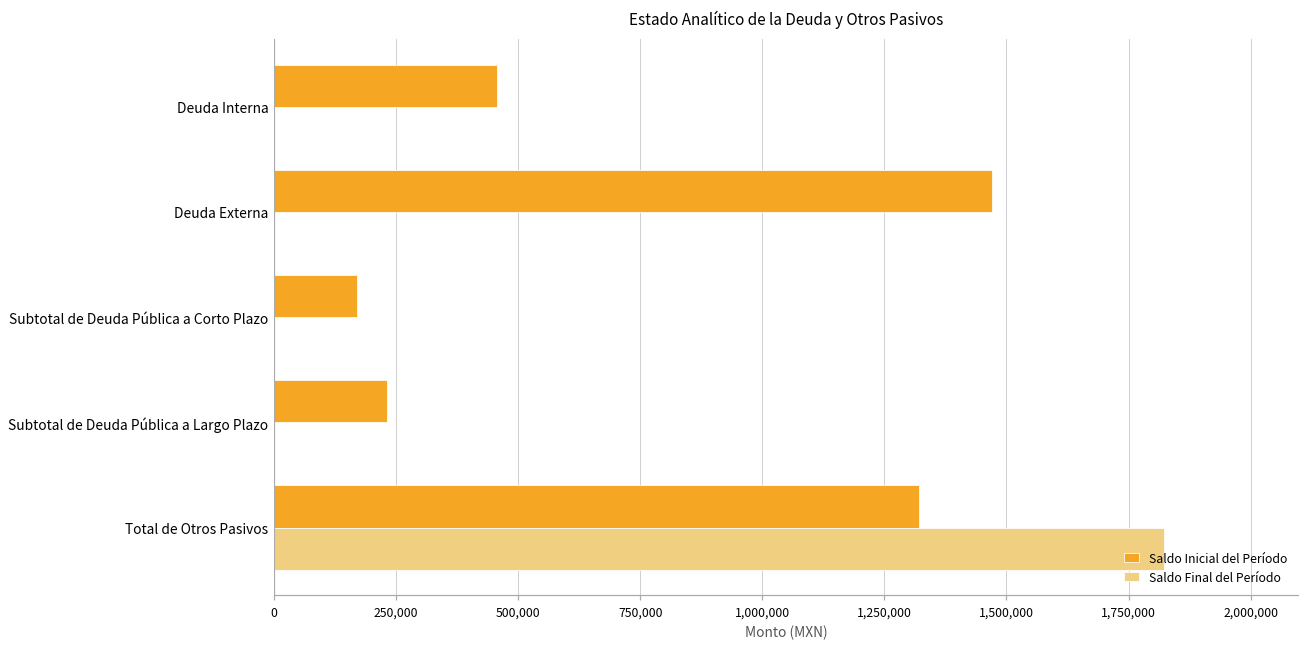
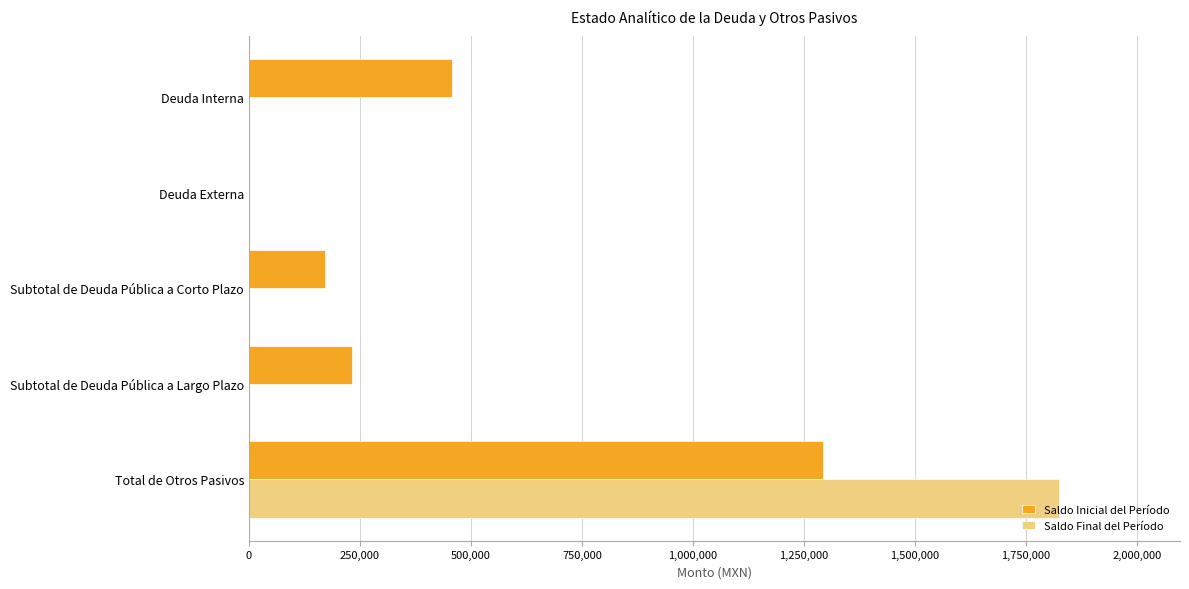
  {
    "Saldo Inicial del Período": {
      "Deuda Interna": "460,000",
-     "Deuda Externa": "1,470,000",
+     "Deuda Externa": "0",
      "Subtotal de Deuda Pública a Corto Plazo": "170,000",
      "Subtotal de Deuda Pública a Largo Plazo": "230,000",
-     "Total de Otros Pasivos": "1,320,000"
+     "Total de Otros Pasivos": "1,290,000"
    },
    "Saldo Final del Período": {
      "Deuda Interna": "0",
      "Deuda Externa": "0",
      "Subtotal de Deuda Pública a Corto Plazo": "0",
      "Subtotal de Deuda Pública a Largo Plazo": "0",
      "Total de Otros Pasivos": "1,820,000"
    }
  }
